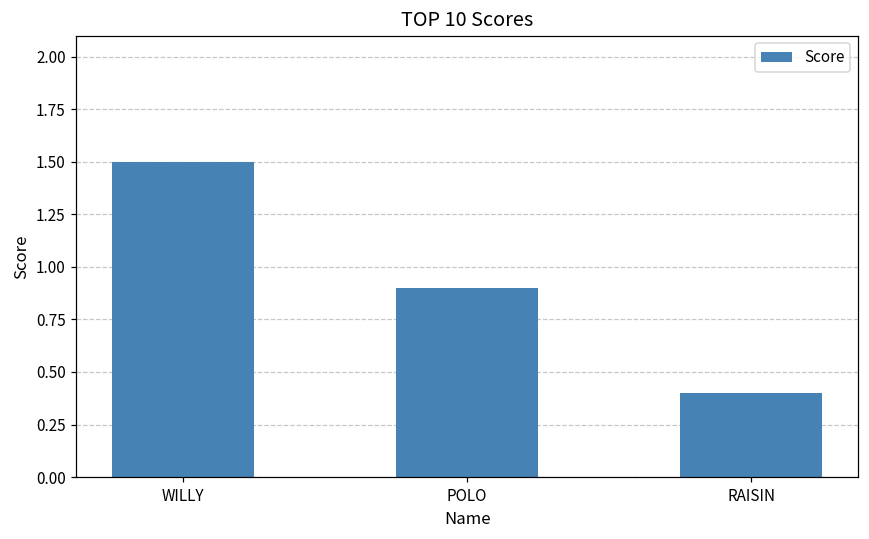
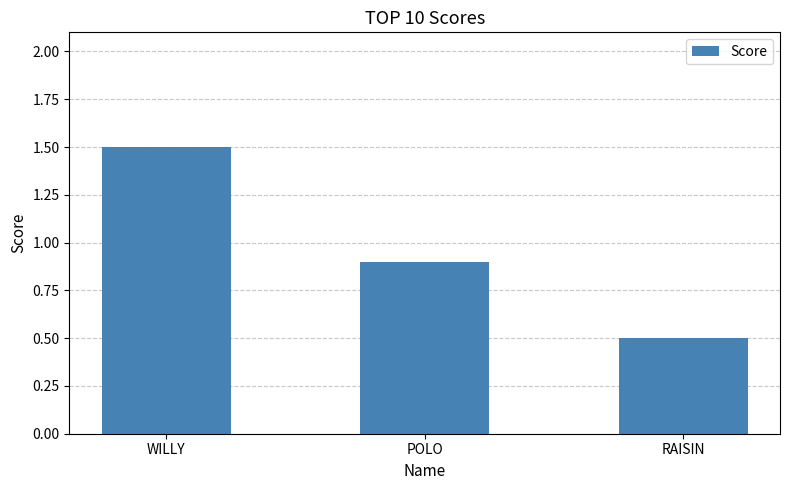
  {
    "WILLY": 1.5,
    "POLO": 0.9,
-   "RAISIN": 0.4
+   "RAISIN": 0.5
  }
